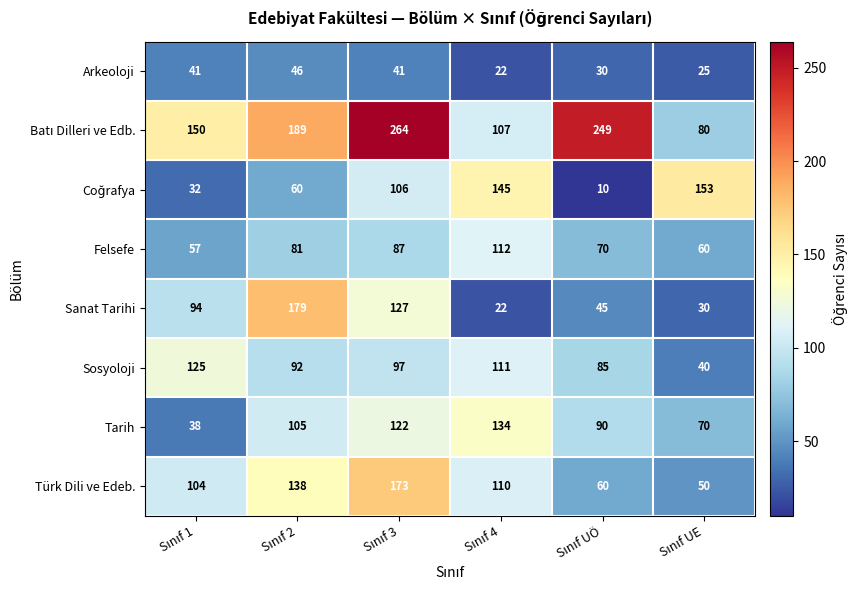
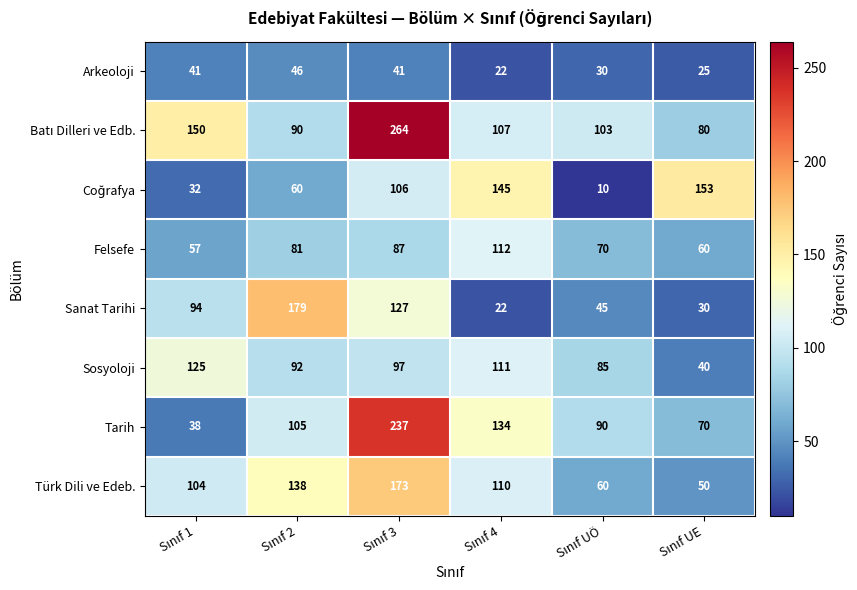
  {
    "Arkeoloji": {
      "Sınıf 1": 41,
      "Sınıf 2": 46,
      "Sınıf 3": 41,
      "Sınıf 4": 22,
      "Sınıf UÖ": 30,
      "Sınıf UE": 25
    },
    "Batı Dilleri ve Edb.": {
      "Sınıf 1": 150,
-     "Sınıf 2": 189,
+     "Sınıf 2": 90,
      "Sınıf 3": 264,
      "Sınıf 4": 107,
-     "Sınıf UÖ": 249,
+     "Sınıf UÖ": 103,
      "Sınıf UE": 80
    },
    "Coğrafya": {
      "Sınıf 1": 32,
      "Sınıf 2": 60,
      "Sınıf 3": 106,
      "Sınıf 4": 145,
      "Sınıf UÖ": 10,
      "Sınıf UE": 153
    },
    "Felsefe": {
      "Sınıf 1": 57,
      "Sınıf 2": 81,
      "Sınıf 3": 87,
      "Sınıf 4": 112,
      "Sınıf UÖ": 70,
      "Sınıf UE": 60
    },
    "Sanat Tarihi": {
      "Sınıf 1": 94,
      "Sınıf 2": 179,
      "Sınıf 3": 127,
      "Sınıf 4": 22,
      "Sınıf UÖ": 45,
      "Sınıf UE": 30
    },
    "Sosyoloji": {
      "Sınıf 1": 125,
      "Sınıf 2": 92,
      "Sınıf 3": 97,
      "Sınıf 4": 111,
      "Sınıf UÖ": 85,
      "Sınıf UE": 40
    },
    "Tarih": {
      "Sınıf 1": 38,
      "Sınıf 2": 105,
-     "Sınıf 3": 122,
+     "Sınıf 3": 237,
      "Sınıf 4": 134,
      "Sınıf UÖ": 90,
      "Sınıf UE": 70
    },
    "Türk Dili ve Edeb.": {
      "Sınıf 1": 104,
      "Sınıf 2": 138,
      "Sınıf 3": 173,
      "Sınıf 4": 110,
      "Sınıf UÖ": 60,
      "Sınıf UE": 50
    }
  }
